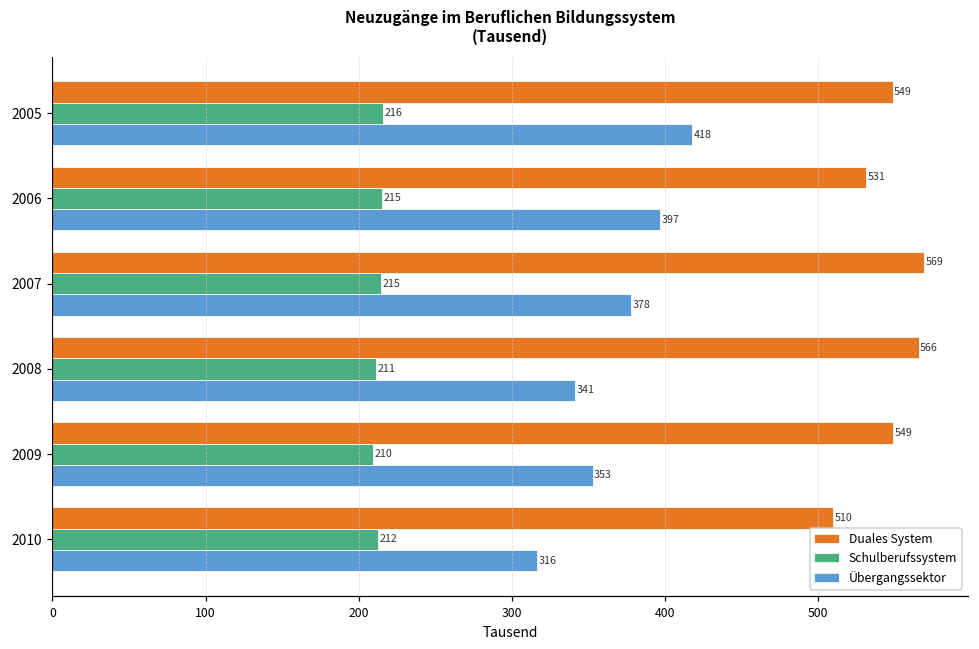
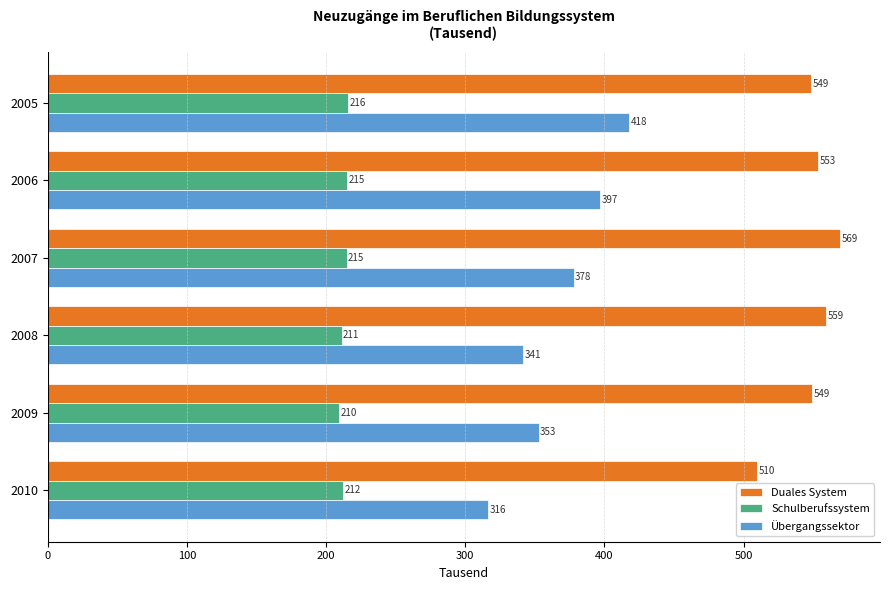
  {
    "Duales System": {
      "2005": 549,
-     "2006": 531,
+     "2006": 553,
      "2007": 569,
-     "2008": 566,
+     "2008": 559,
      "2009": 549,
      "2010": 510
    },
    "Schulberufssystem": {
      "2005": 216,
      "2006": 215,
      "2007": 215,
      "2008": 211,
      "2009": 210,
      "2010": 212
    },
    "Übergangssektor": {
      "2005": 418,
      "2006": 397,
      "2007": 378,
      "2008": 341,
      "2009": 353,
      "2010": 316
    }
  }
